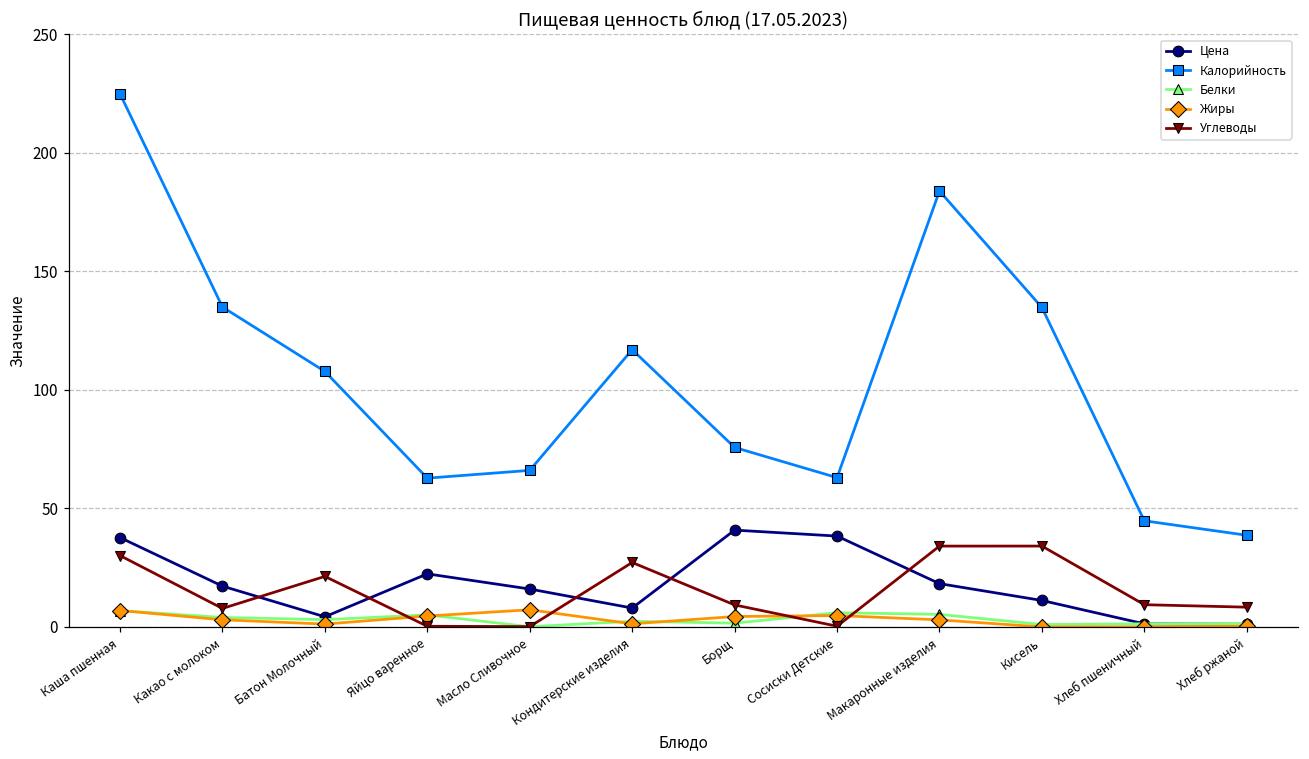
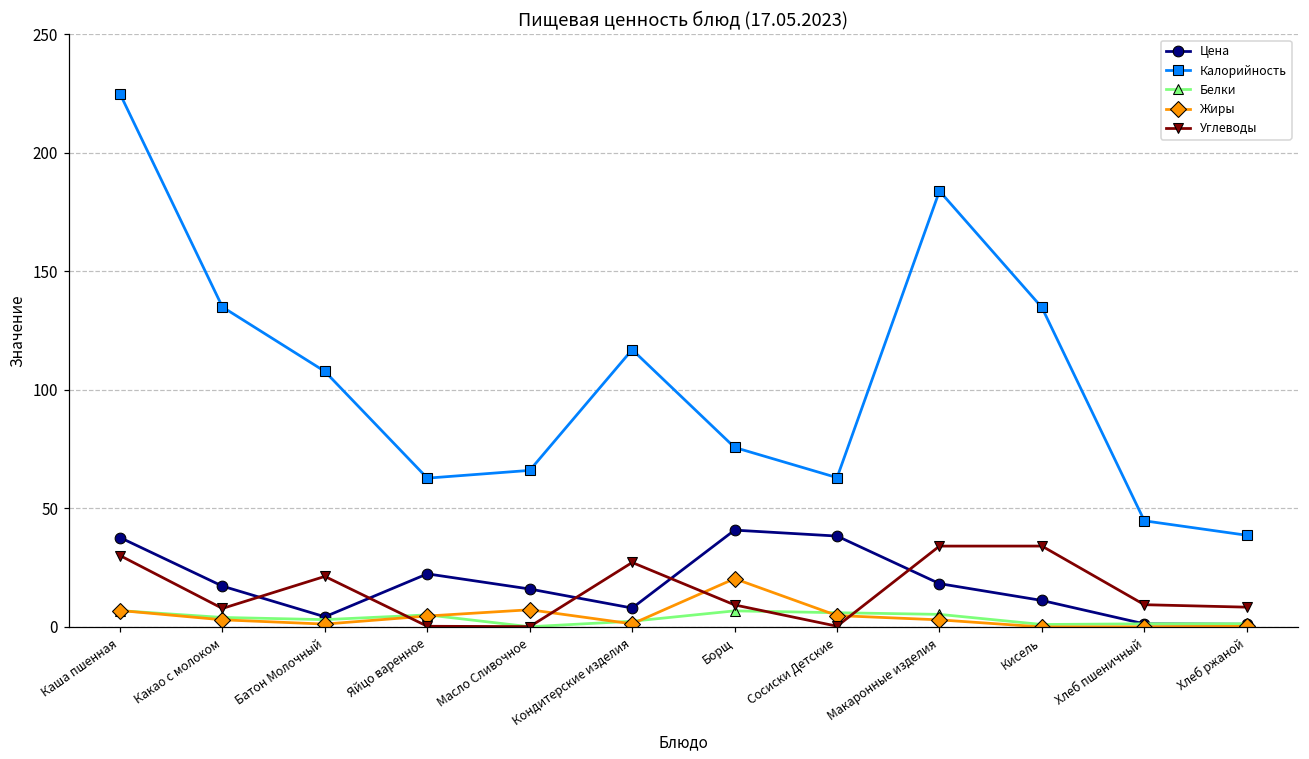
  {
    "Цена": {
      "Каша пшенная": 38,
      "Какао с молоком": 17,
      "Батон Молочный": 4,
      "Яйцо варенное": 22,
      "Масло Сливочное": 16,
      "Кондитерские изделия": 8,
      "Борщ": 41,
      "Сосиски Детские": 38,
      "Макаронные изделия": 18,
      "Кисель": 11
    },
    "Калорийность": {
      "Каша пшенная": 225,
      "Какао с молоком": 135,
      "Батон Молочный": 108,
      "Яйцо варенное": 63,
      "Масло Сливочное": 66,
      "Кондитерские изделия": 117,
      "Борщ": 76,
      "Сосиски Детские": 63,
      "Макаронные изделия": 184,
      "Кисель": 135,
      "Хлеб пшеничный": 45,
      "Хлеб ржаной": 39
    },
    "Белки": {
      "Батон Молочный": 3,
-     "Борщ": 2,
+     "Борщ": 7,
      "Сосиски Детские": 6,
      "Макаронные изделия": 5
    },
    "Жиры": {
      "Батон Молочный": 1,
      "Масло Сливочное": 7,
-     "Борщ": 4,
+     "Борщ": 20,
      "Сосиски Детские": 5,
      "Макаронные изделия": 3,
      "Хлеб пшеничный": 0
    },
    "Углеводы": {
      "Каша пшенная": 30,
      "Какао с молоком": 8,
      "Батон Молочный": 21,
      "Яйцо варенное": 0,
      "Кондитерские изделия": 27,
      "Борщ": 9,
      "Сосиски Детские": 0,
      "Макаронные изделия": 34,
      "Кисель": 34,
      "Хлеб пшеничный": 9,
      "Хлеб ржаной": 8
    }
  }
